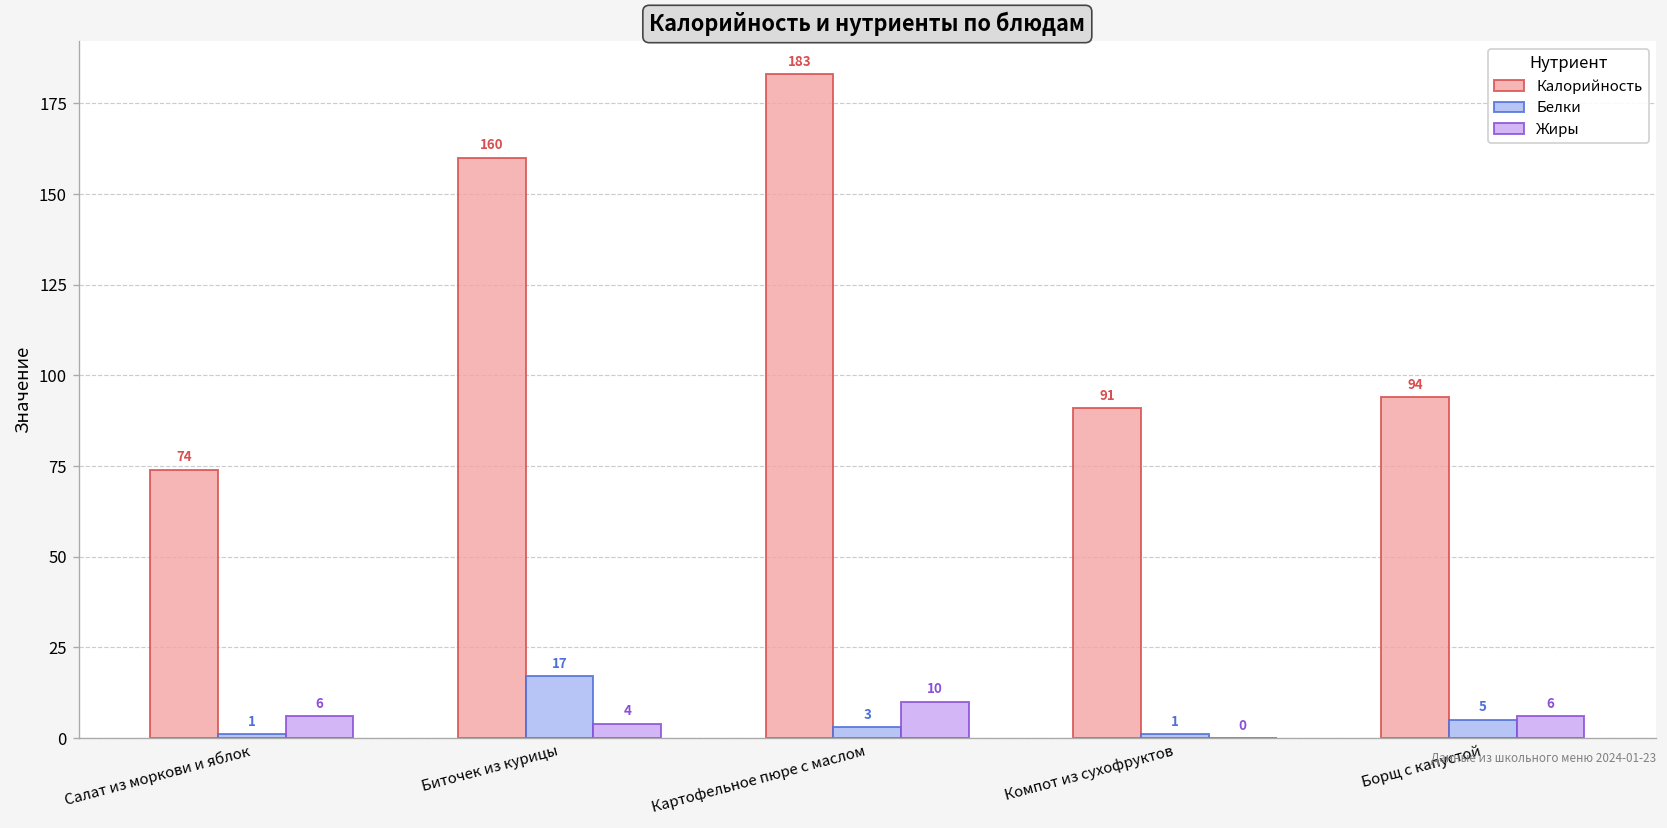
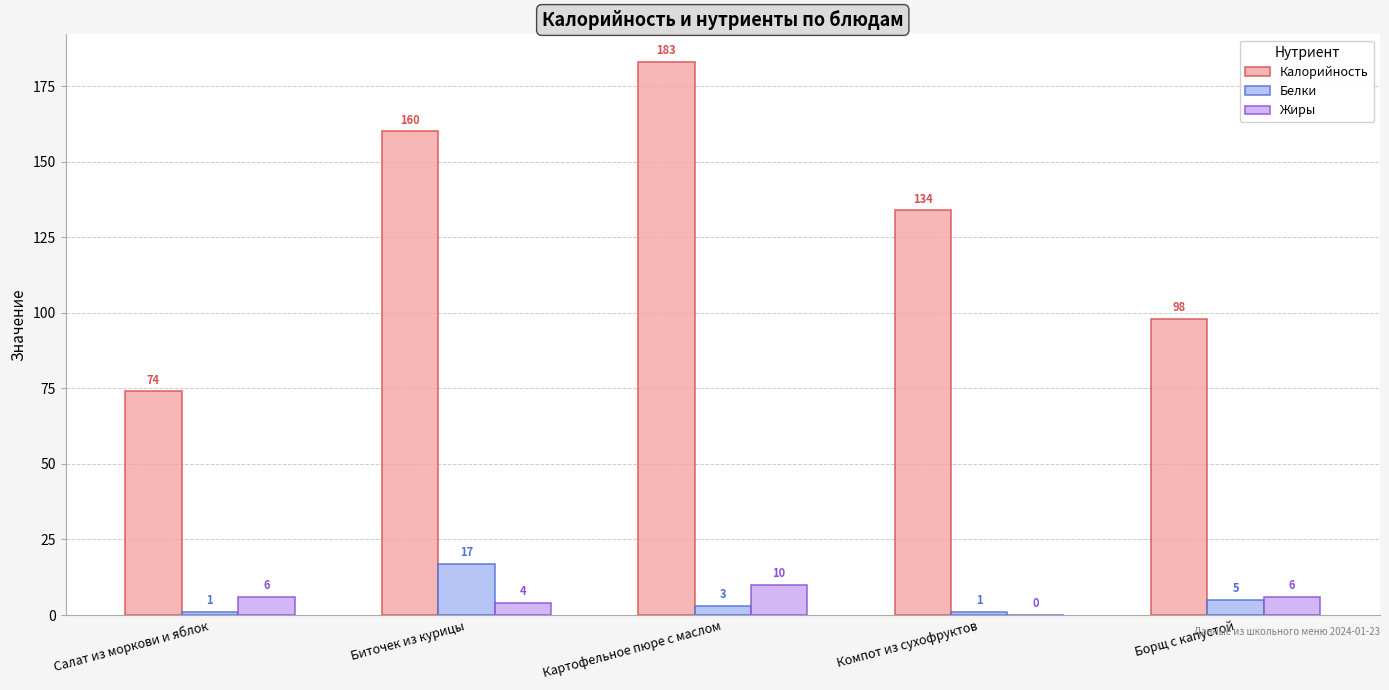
  {
    "Калорийность": {
      "Салат из моркови и яблок": 74,
      "Биточек из курицы": 160,
      "Картофельное пюре с маслом": 183,
-     "Компот из сухофруктов": 91,
-     "Борщ с капустой": 94
+     "Компот из сухофруктов": 134,
+     "Борщ с капустой": 98
    }
  }
